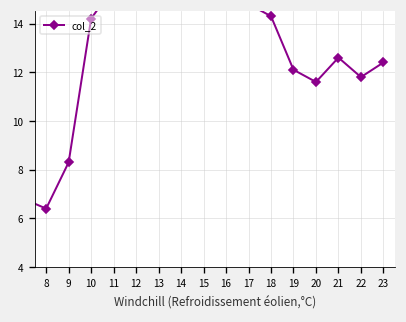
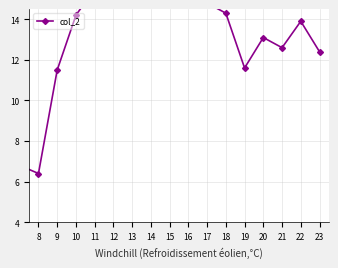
  {
    "8": 6.4,
-   "9": 8.3,
+   "9": 11.5,
    "18": 14.3,
-   "19": 12.1,
-   "20": 11.6,
+   "19": 11.6,
+   "20": 13.1,
    "21": 12.6,
-   "22": 11.8,
+   "22": 13.9,
    "23": 12.4
  }
